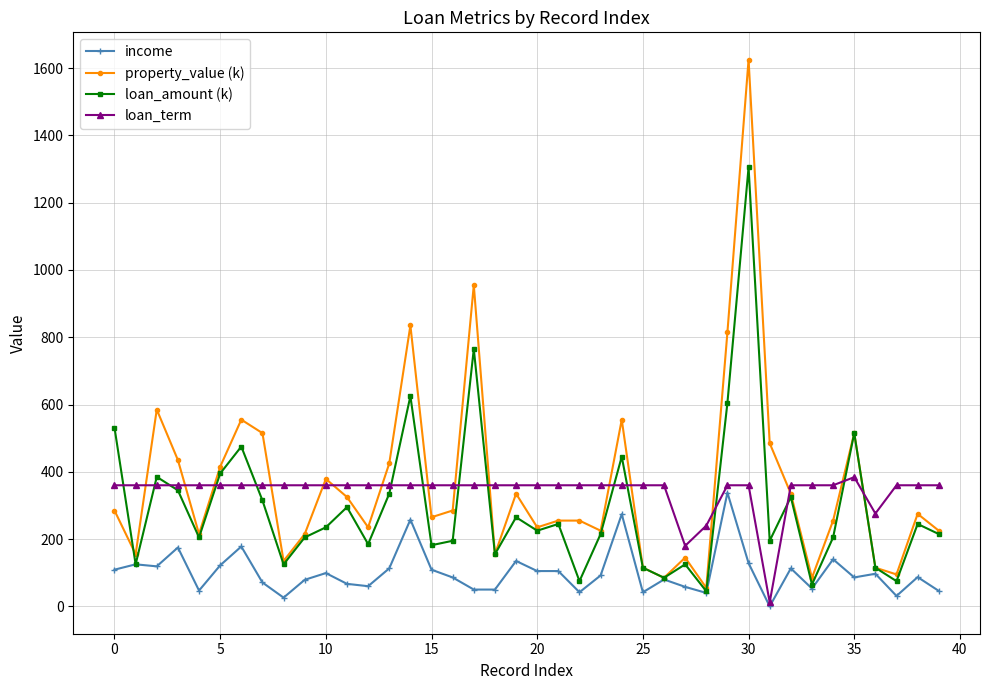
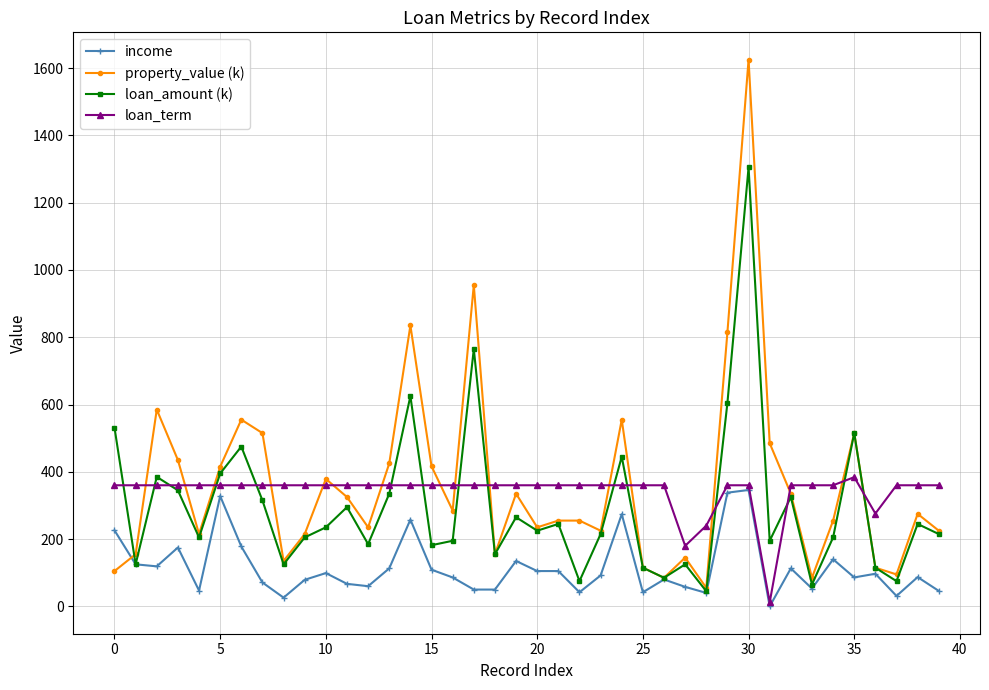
  {
    "income": {
-     "0": 110,
-     "5": 120,
+     "0": 230,
+     "5": 330,
      "10": 100,
      "15": 110,
      "20": 110,
      "25": 40,
-     "30": 130,
+     "30": 350,
      "35": 90
    },
    "property_value (k)": {
-     "0": 290,
+     "0": 100,
      "5": 420,
      "10": 380,
-     "15": 270,
+     "15": 420,
      "20": 240,
      "30": 1630
    },
    "loan_amount (k)": {
      "0": 530,
      "5": 400,
      "10": 240,
      "15": 180,
      "20": 230,
      "30": 1310
    },
    "loan_term": {
      "0": 360,
      "5": 360,
      "10": 360,
      "15": 360,
      "20": 360,
      "25": 360,
      "30": 360,
      "35": 380
    }
  }
